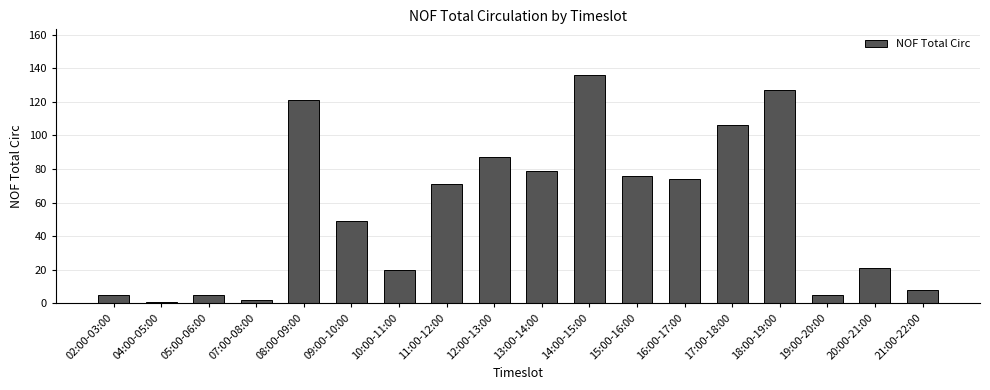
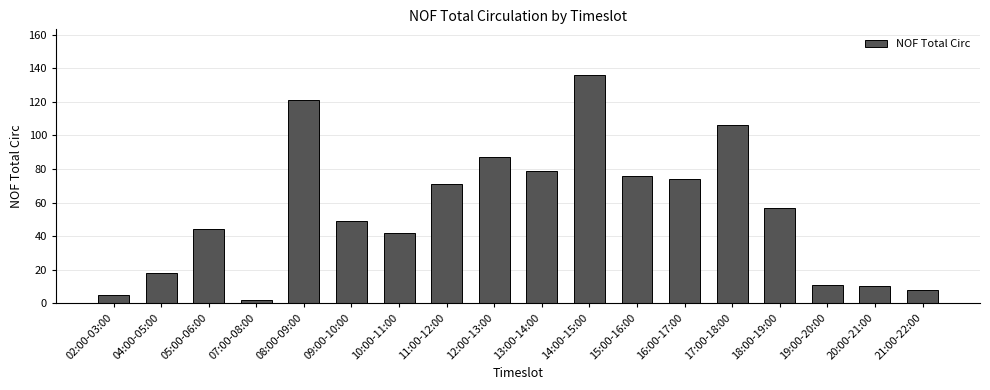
  {
    "02:00-03:00": 5,
-   "04:00-05:00": 1,
-   "05:00-06:00": 5,
+   "04:00-05:00": 18,
+   "05:00-06:00": 44,
    "07:00-08:00": 2,
    "08:00-09:00": 121,
    "09:00-10:00": 49,
-   "10:00-11:00": 20,
+   "10:00-11:00": 42,
    "11:00-12:00": 71,
    "12:00-13:00": 87,
    "13:00-14:00": 79,
    "14:00-15:00": 136,
    "15:00-16:00": 76,
    "16:00-17:00": 74,
    "17:00-18:00": 106,
-   "18:00-19:00": 127,
-   "19:00-20:00": 5,
-   "20:00-21:00": 21,
+   "18:00-19:00": 57,
+   "19:00-20:00": 11,
+   "20:00-21:00": 10,
    "21:00-22:00": 8
  }
